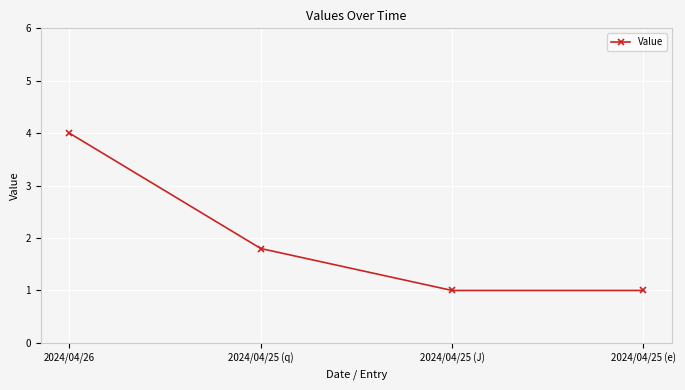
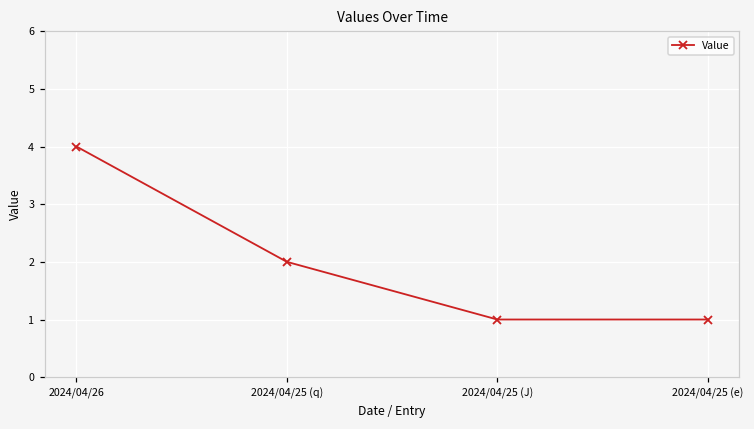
  {
    "2024/04/26": 4.0,
-   "2024/04/25 (q)": 1.8,
+   "2024/04/25 (q)": 2.0,
    "2024/04/25 (J)": 1.0,
    "2024/04/25 (e)": 1.0
  }
